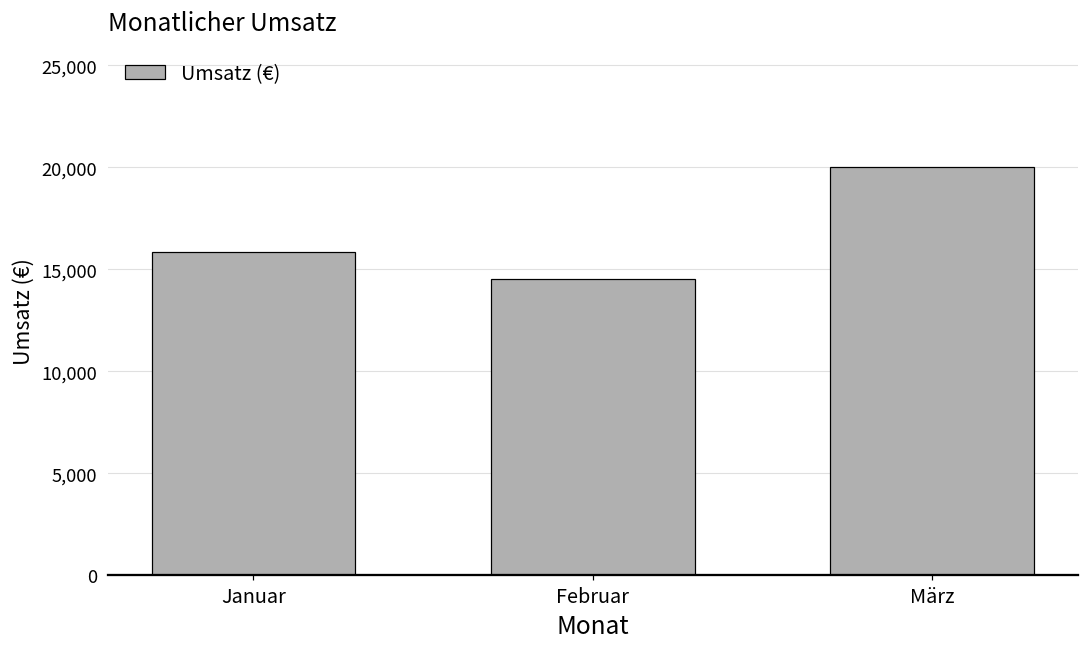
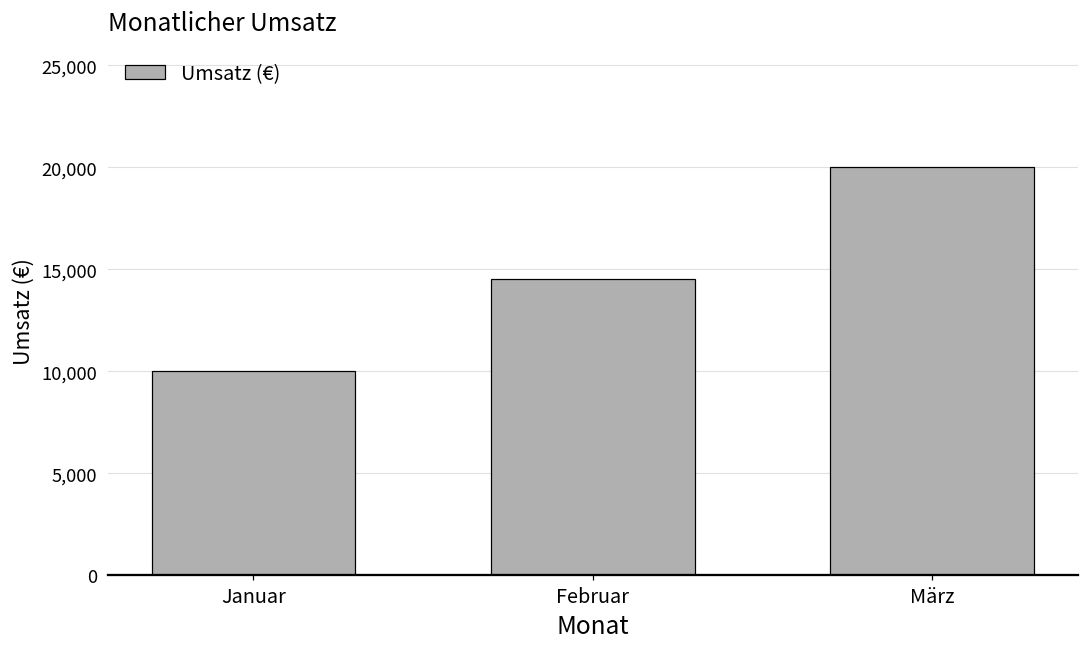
  {
-   "Januar": "15,900",
+   "Januar": "10,000",
    "Februar": "14,500",
    "März": "20,000"
  }
